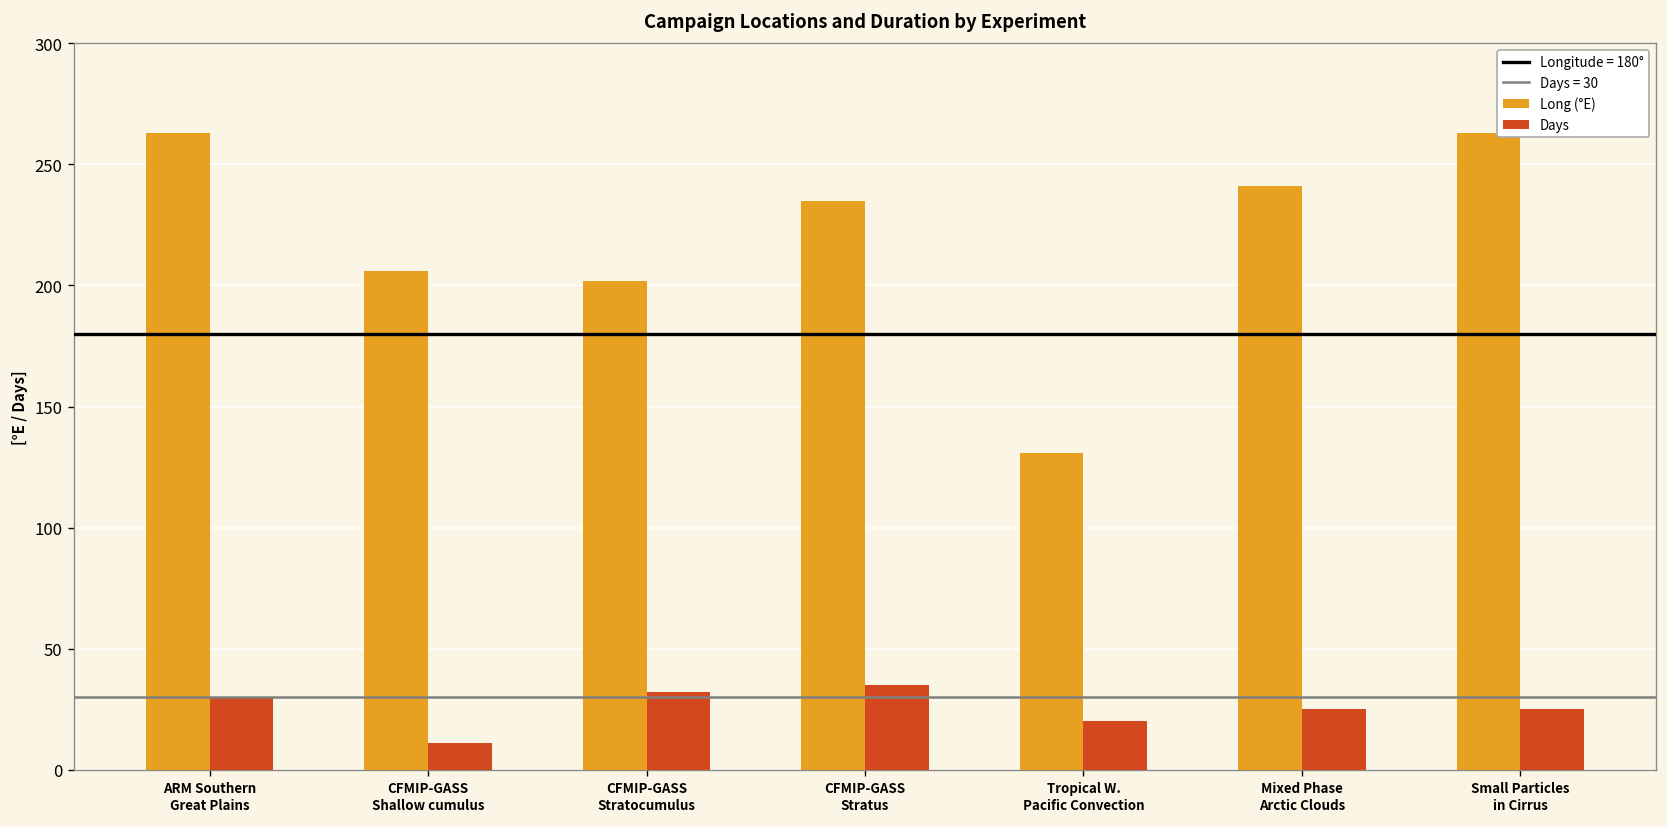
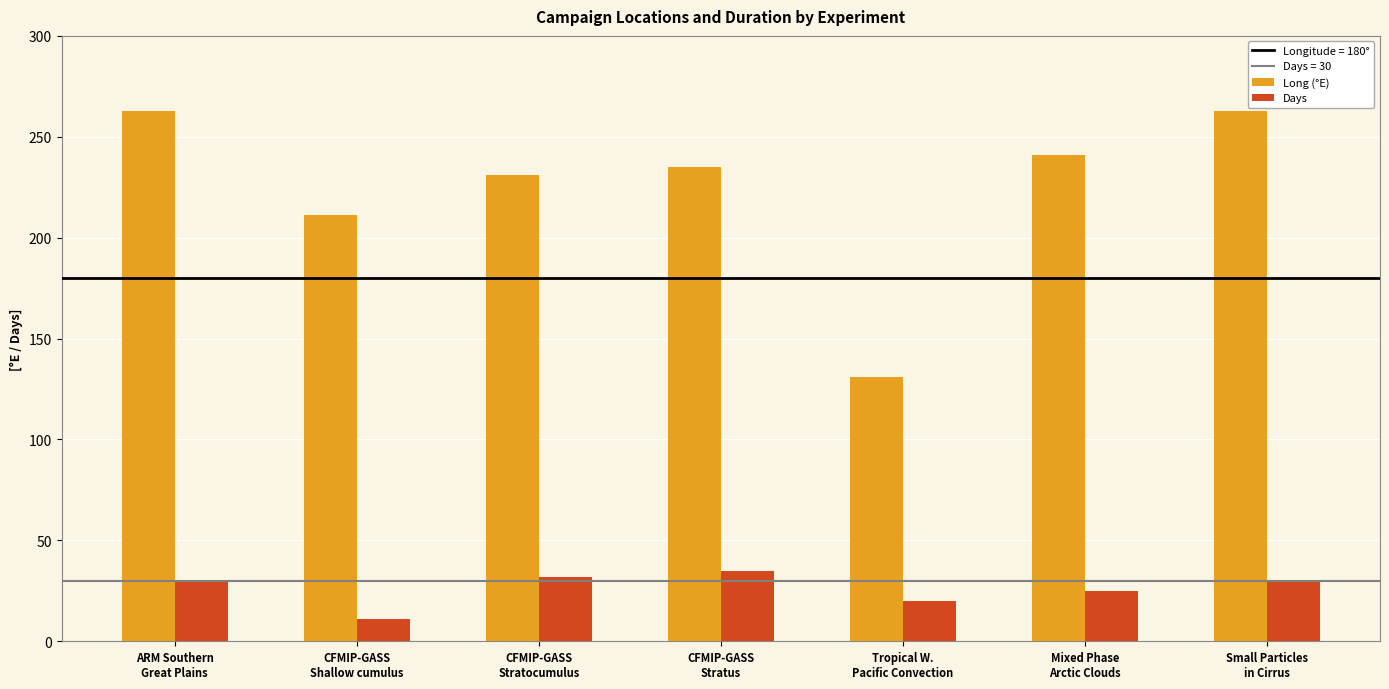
  {
    "Long (°E)": {
      "ARM Southern Great Plains": 263,
-     "CFMIP-GASS Shallow cumulus": 206,
-     "CFMIP-GASS Stratocumulus": 202,
+     "CFMIP-GASS Shallow cumulus": 211,
+     "CFMIP-GASS Stratocumulus": 231,
      "CFMIP-GASS Stratus": 235,
      "Tropical W. Pacific Convection": 131,
      "Mixed Phase Arctic Clouds": 241,
      "Small Particles in Cirrus": 263
    },
    "Days": {
      "ARM Southern Great Plains": 30,
      "CFMIP-GASS Shallow cumulus": 11,
      "CFMIP-GASS Stratocumulus": 32,
      "CFMIP-GASS Stratus": 35,
      "Tropical W. Pacific Convection": 20,
      "Mixed Phase Arctic Clouds": 25,
-     "Small Particles in Cirrus": 25
+     "Small Particles in Cirrus": 30
    }
  }
